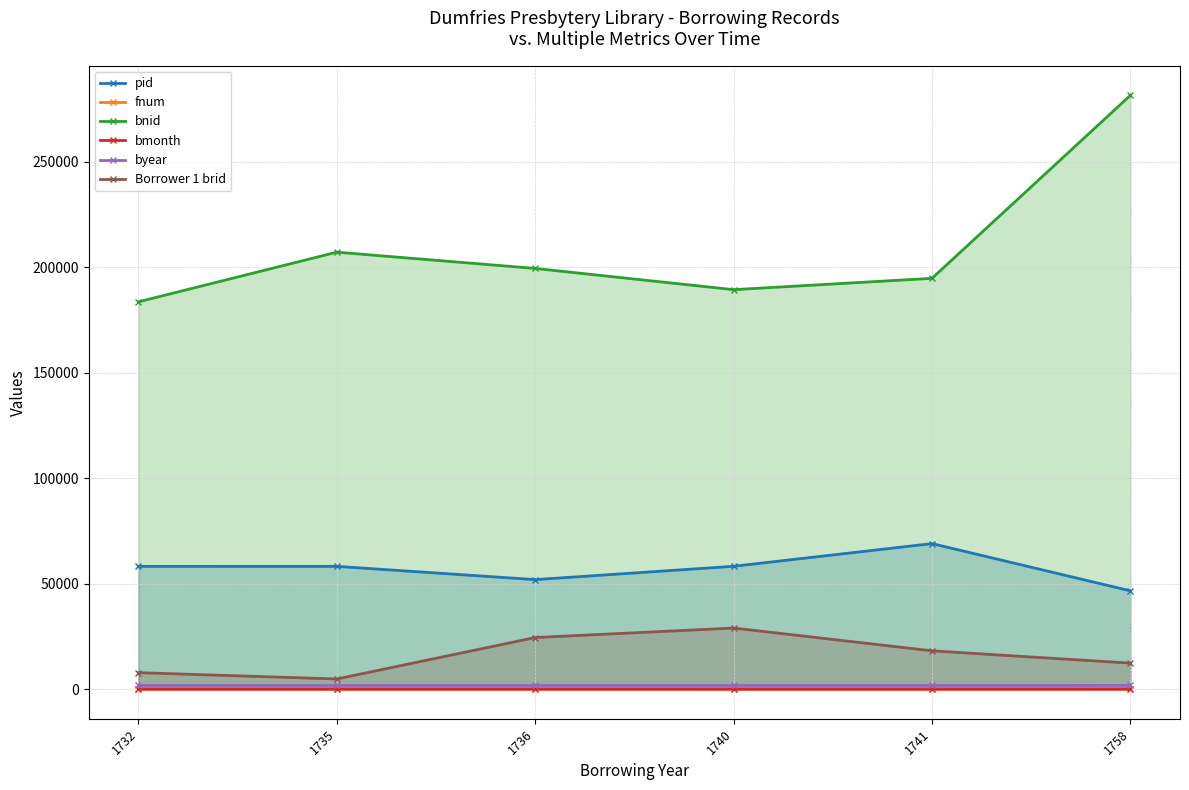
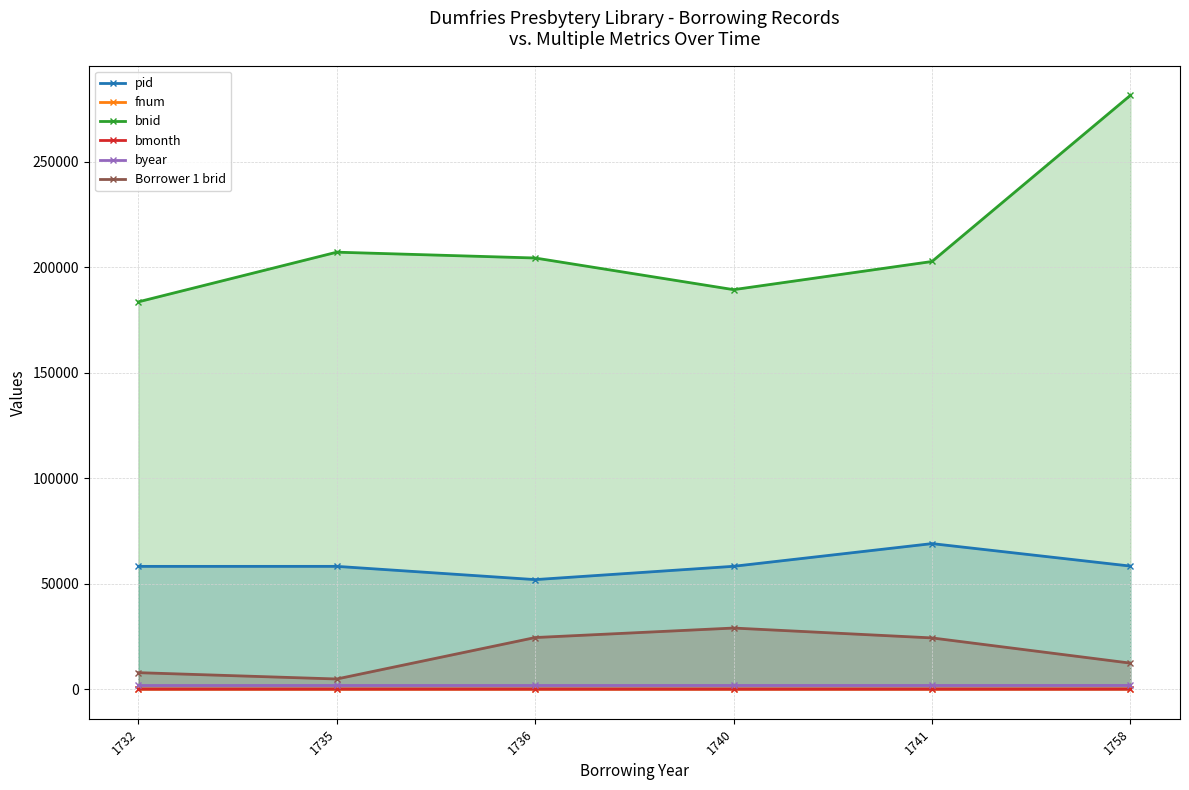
  {
    "pid": {
      "1732": 58000,
      "1735": 58000,
      "1736": 52000,
      "1740": 58000,
      "1741": 69000,
-     "1758": 47000
+     "1758": 58000
    },
    "bmonth": {
      "1732": 0,
      "1735": 0,
      "1736": 0,
      "1740": 0,
      "1741": 0,
      "1758": 0
    },
    "bnid": {
      "1732": 184000,
      "1735": 207000,
-     "1736": 200000,
+     "1736": 204000,
      "1740": 189000,
-     "1741": 195000,
+     "1741": 203000,
      "1758": 282000
    },
    "byear": {
      "1732": 2000,
      "1735": 2000,
      "1736": 2000,
      "1740": 2000,
      "1741": 2000,
      "1758": 2000
    },
    "Borrower 1 brid": {
      "1732": 8000,
      "1735": 5000,
      "1736": 24000,
      "1740": 29000,
-     "1741": 18000,
+     "1741": 24000,
      "1758": 12000
    }
  }
